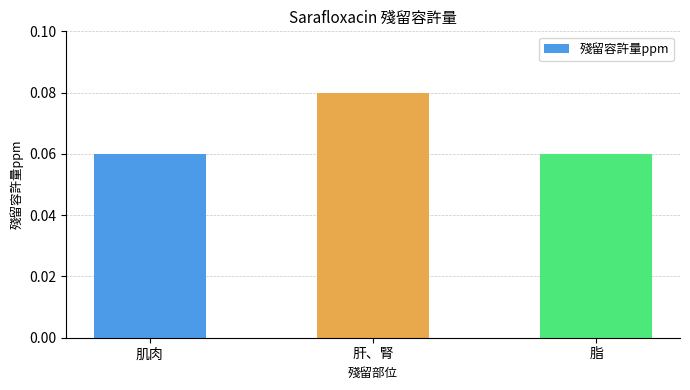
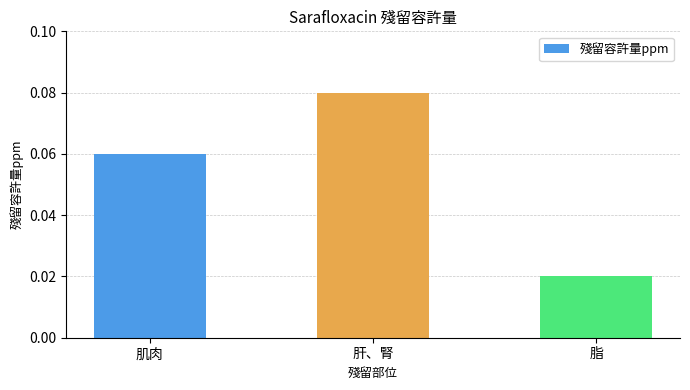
  {
    "肌肉": 0.06,
    "肝、腎": 0.08,
-   "脂": 0.06
+   "脂": 0.02
  }
